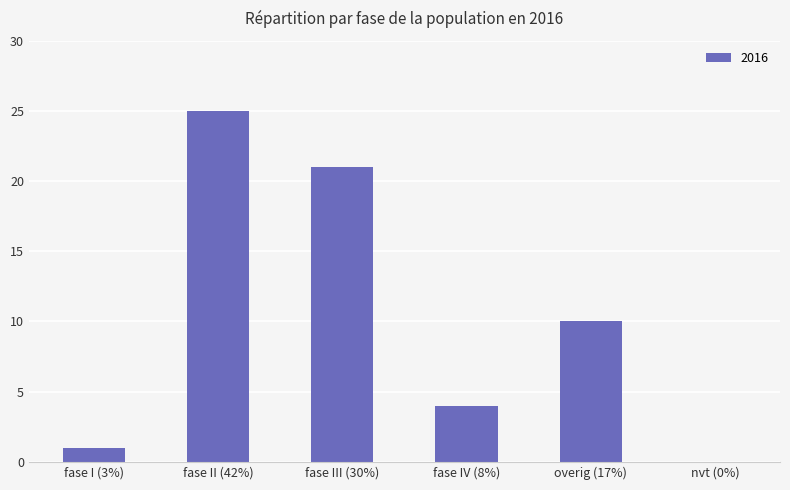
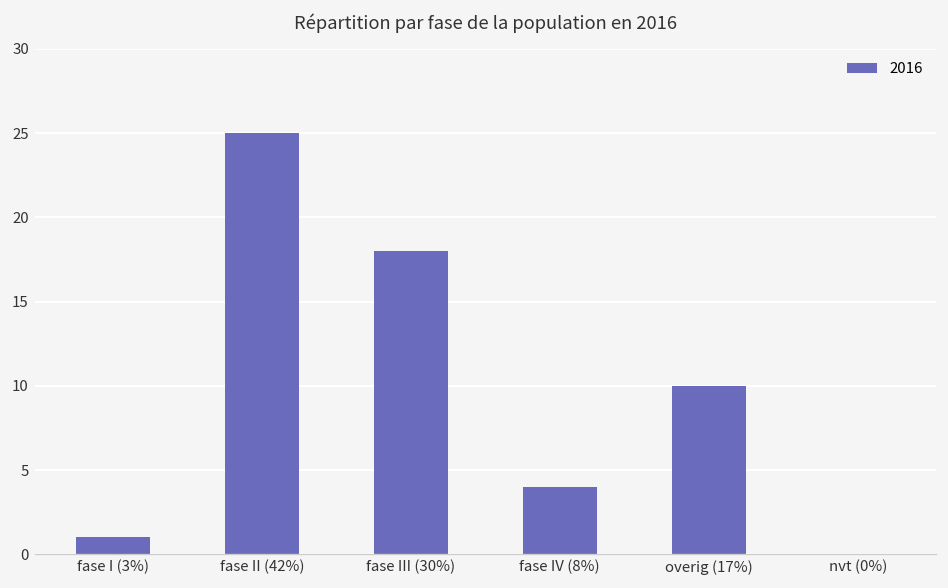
  {
    "fase I (3%)": 1,
    "fase II (42%)": 25,
-   "fase III (30%)": 21,
+   "fase III (30%)": 18,
    "fase IV (8%)": 4,
    "overig (17%)": 10,
    "nvt (0%)": 0
  }
